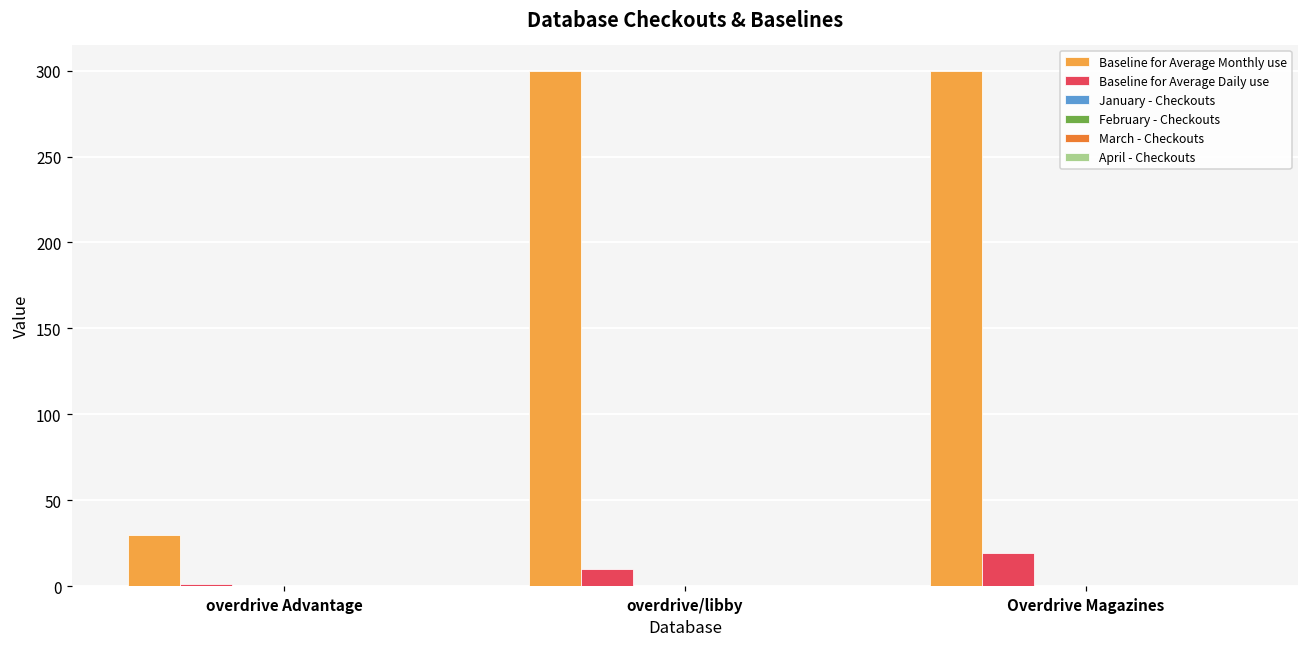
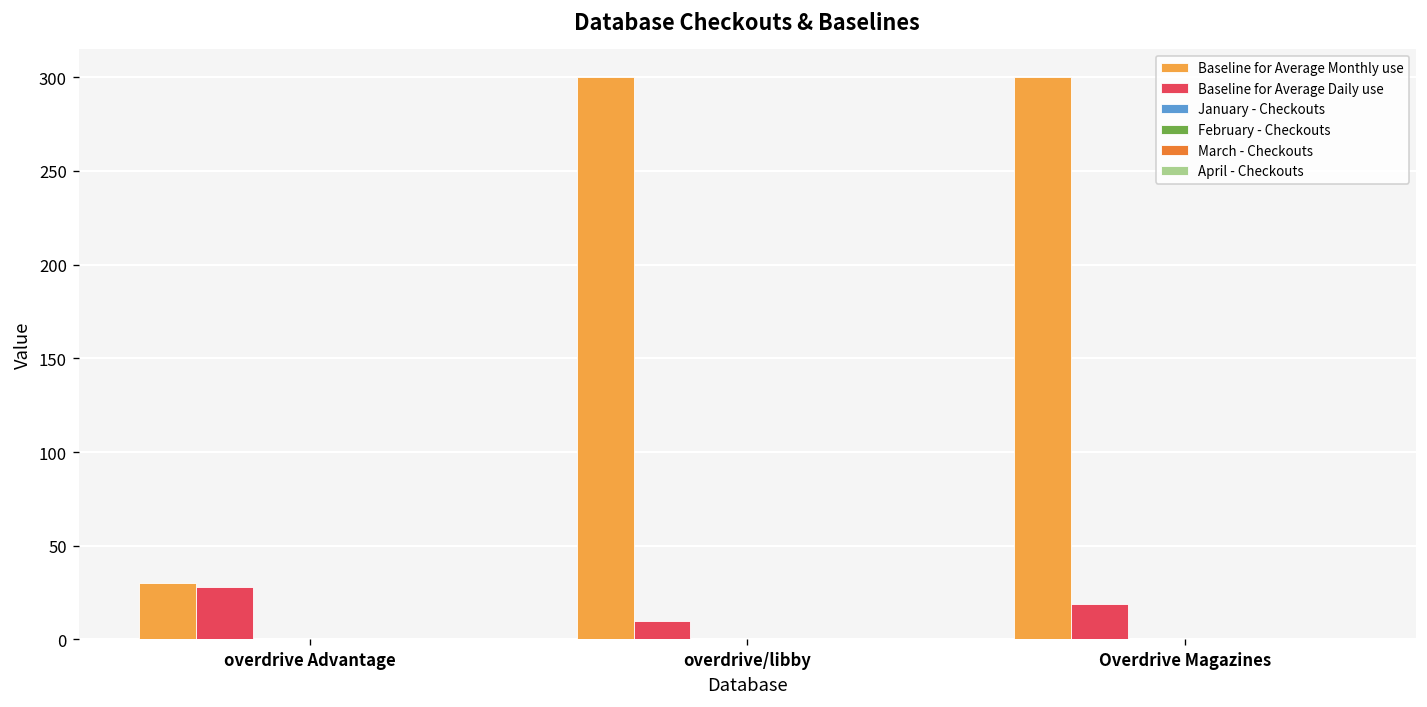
  {
    "Baseline for Average Daily use": {
-     "overdrive Advantage": 1,
+     "overdrive Advantage": 28,
      "overdrive/libby": 10,
      "Overdrive Magazines": 19
    },
    "January - Checkouts": {
      "overdrive Advantage": 0,
      "overdrive/libby": 0,
      "Overdrive Magazines": 0
    },
    "February - Checkouts": {
      "overdrive Advantage": 0,
      "overdrive/libby": 0,
      "Overdrive Magazines": 0
    },
    "April - Checkouts": {
      "overdrive Advantage": 0,
      "overdrive/libby": 0,
      "Overdrive Magazines": 0
    }
  }
